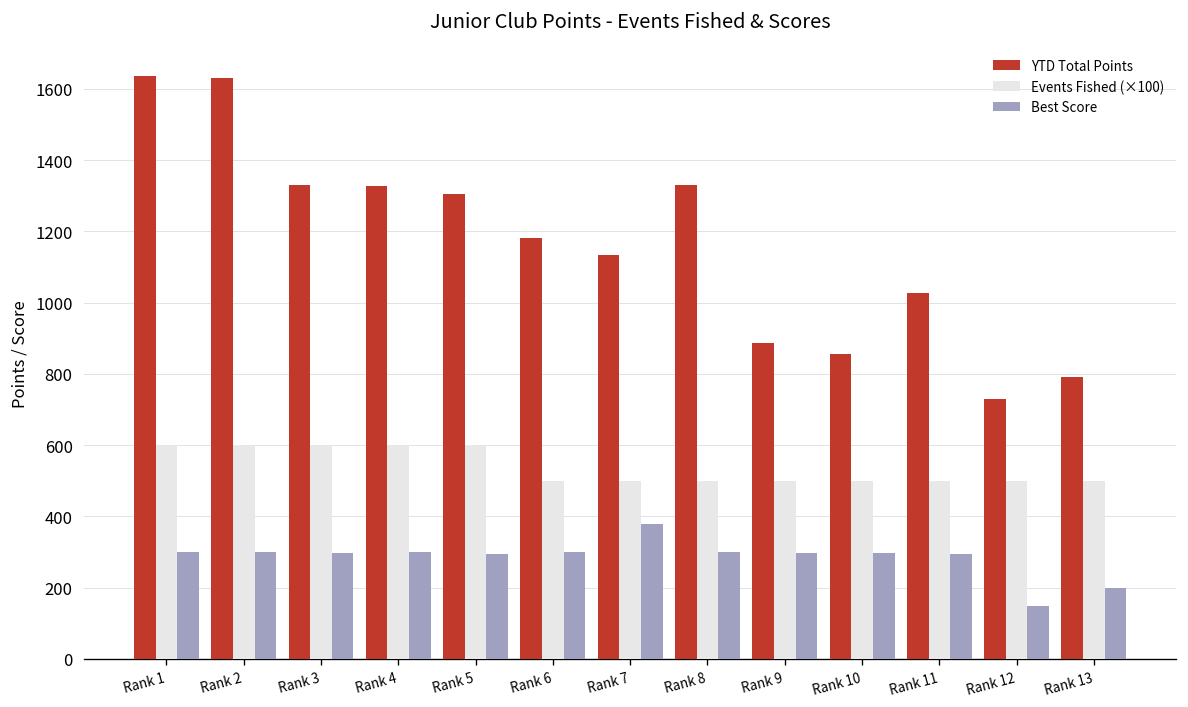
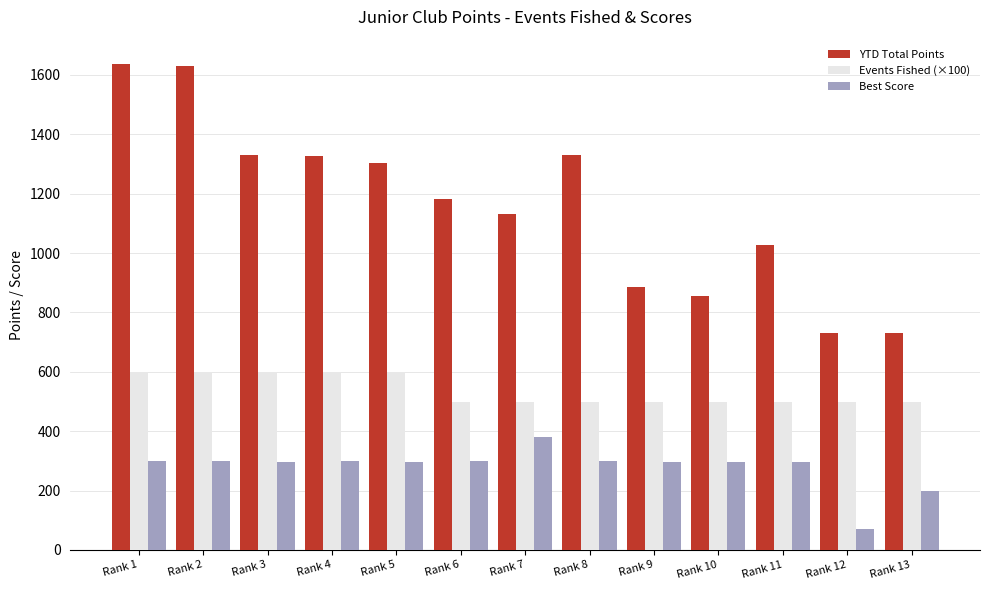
  {
    "YTD Total Points": {
      "Rank 1": 1640,
      "Rank 2": 1630,
      "Rank 3": 1330,
      "Rank 4": 1330,
      "Rank 5": 1310,
      "Rank 6": 1180,
      "Rank 7": 1130,
      "Rank 8": 1330,
      "Rank 9": 890,
      "Rank 10": 860,
      "Rank 11": 1030,
      "Rank 12": 730,
-     "Rank 13": 790
+     "Rank 13": 730
    },
    "Events Fished (×100)": {
      "Rank 1": 600,
      "Rank 2": 600,
      "Rank 3": 600,
      "Rank 4": 600,
      "Rank 5": 600,
      "Rank 6": 500,
      "Rank 7": 500,
      "Rank 8": 500,
      "Rank 9": 500,
      "Rank 10": 500,
      "Rank 11": 500,
      "Rank 12": 500,
      "Rank 13": 500
    },
    "Best Score": {
      "Rank 1": 300,
      "Rank 2": 300,
      "Rank 3": 300,
      "Rank 4": 300,
      "Rank 5": 300,
      "Rank 6": 300,
      "Rank 7": 380,
      "Rank 8": 300,
      "Rank 9": 300,
      "Rank 10": 300,
      "Rank 11": 300,
-     "Rank 12": 150,
+     "Rank 12": 70,
      "Rank 13": 200
    }
  }
